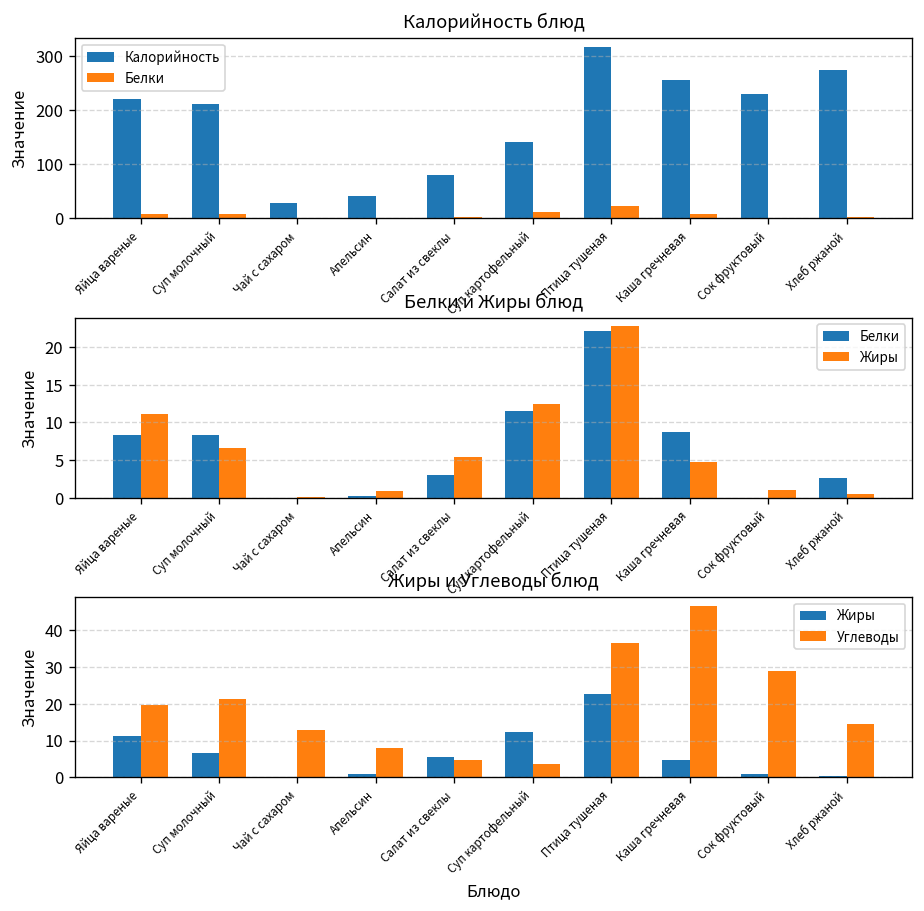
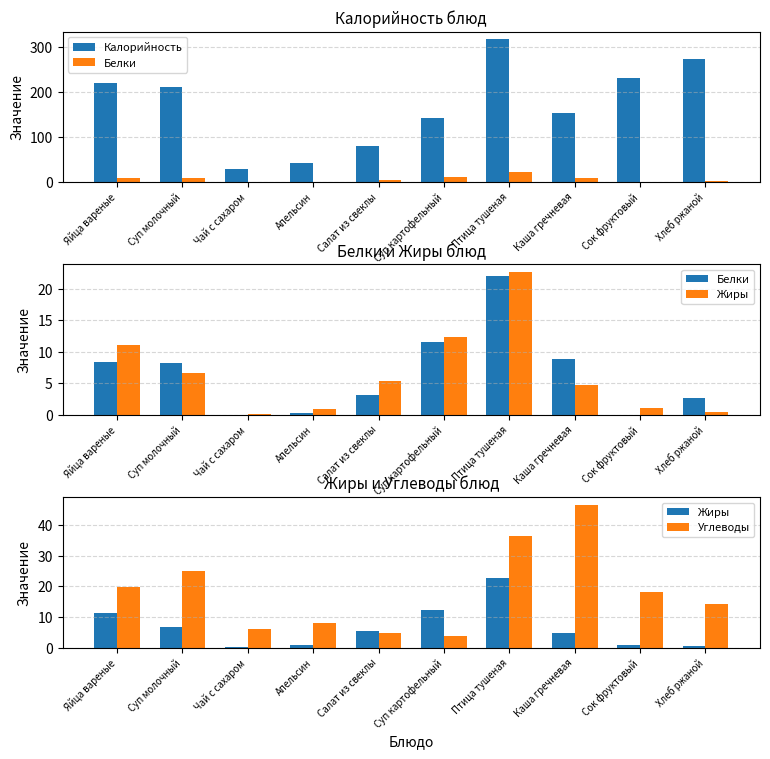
  {
    "Калорийность блюд": {
      "Калорийность": {
        "Яйца вареные": 220,
        "Суп молочный": 210,
        "Чай с сахаром": 30,
        "Апельсин": 40,
        "Салат из свеклы": 80,
        "Суп картофельный": 140,
        "Птица тушеная": 320,
-       "Каша гречневая": 260,
+       "Каша гречневая": 150,
        "Сок фруктовый": 230,
        "Хлеб ржаной": 270
      }
    },
    "Белки и Жиры блюд": {
      "Белки": {
        "Яйца вареные": 8,
        "Суп молочный": 8,
        "Салат из свеклы": 3,
        "Суп картофельный": 12,
        "Птица тушеная": 22,
        "Каша гречневая": 9,
        "Сок фруктовый": 0,
        "Хлеб ржаной": 3
      }
    },
    "Жиры и Углеводы блюд": {
      "Жиры": {
        "Яйца вареные": 11,
        "Суп молочный": 7,
        "Апельсин": 1,
        "Салат из свеклы": 5,
        "Суп картофельный": 12,
        "Птица тушеная": 23,
        "Каша гречневая": 5,
        "Сок фруктовый": 1
      },
      "Углеводы": {
        "Яйца вареные": 20,
-       "Суп молочный": 21,
-       "Чай с сахаром": 13,
+       "Суп молочный": 25,
+       "Чай с сахаром": 6,
        "Апельсин": 8,
        "Салат из свеклы": 5,
        "Суп картофельный": 4,
        "Птица тушеная": 37,
        "Каша гречневая": 47,
-       "Сок фруктовый": 29,
+       "Сок фруктовый": 18,
        "Хлеб ржаной": 14
      }
    }
  }
